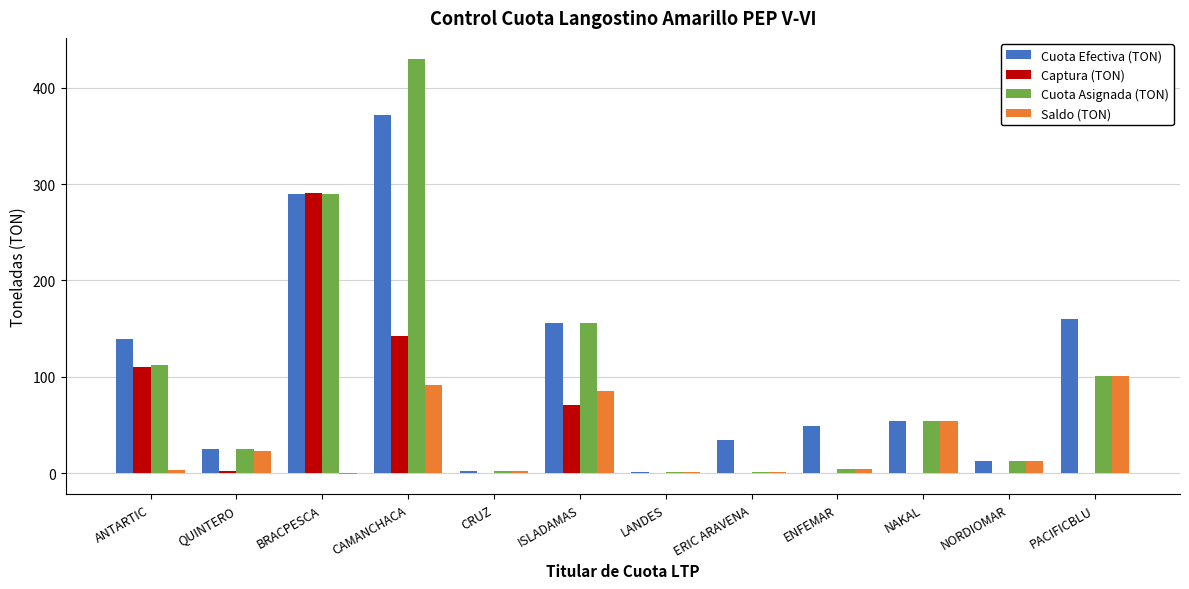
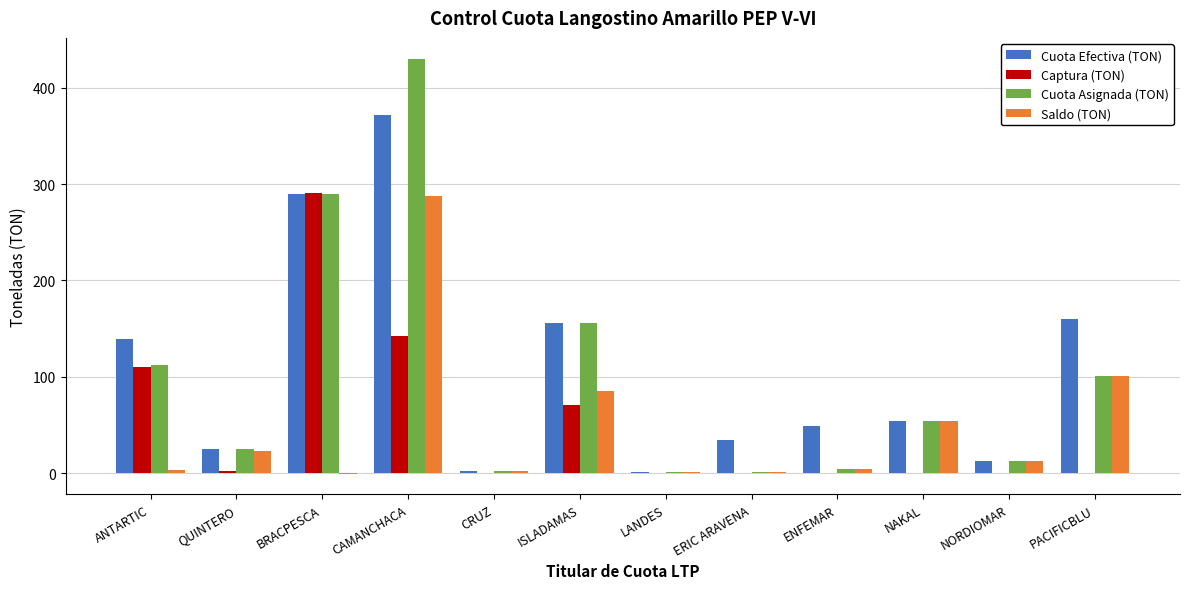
  {
    "Cuota Efectiva (TON)": {
      "ANTARTIC": 140,
      "QUINTERO": 20,
      "BRACPESCA": 290,
      "CAMANCHACA": 370,
      "ISLADAMAS": 160,
      "ERIC ARAVENA": 30,
      "ENFEMAR": 50,
      "NAKAL": 50,
      "NORDIOMAR": 10,
      "PACIFICBLU": 160
    },
    "Captura (TON)": {
      "ANTARTIC": 110,
      "BRACPESCA": 290,
      "CAMANCHACA": 140,
      "ISLADAMAS": 70,
      "LANDES": 0,
      "ERIC ARAVENA": 0,
      "NAKAL": 0,
      "PACIFICBLU": 0
    },
    "Cuota Asignada (TON)": {
      "ANTARTIC": 110,
      "QUINTERO": 20,
      "BRACPESCA": 290,
      "CAMANCHACA": 430,
      "ISLADAMAS": 160,
      "ENFEMAR": 0,
      "NAKAL": 50,
      "NORDIOMAR": 10,
      "PACIFICBLU": 100
    },
    "Saldo (TON)": {
      "ANTARTIC": 0,
      "QUINTERO": 20,
-     "CAMANCHACA": 90,
+     "CAMANCHACA": 290,
      "ISLADAMAS": 90,
      "ENFEMAR": 0,
      "NAKAL": 50,
      "NORDIOMAR": 10,
      "PACIFICBLU": 100
    }
  }
